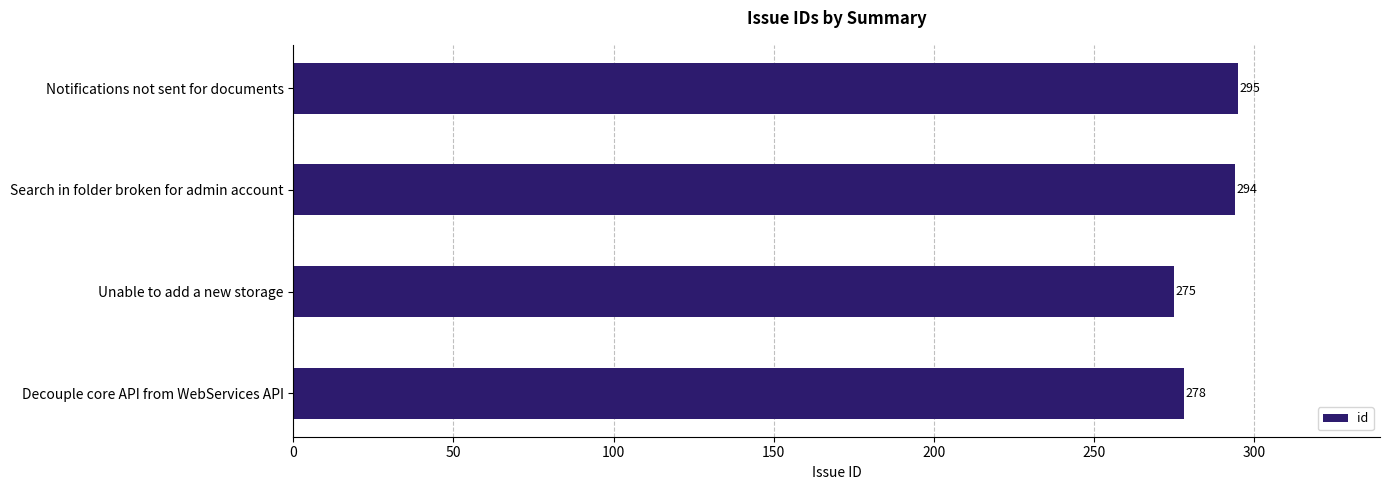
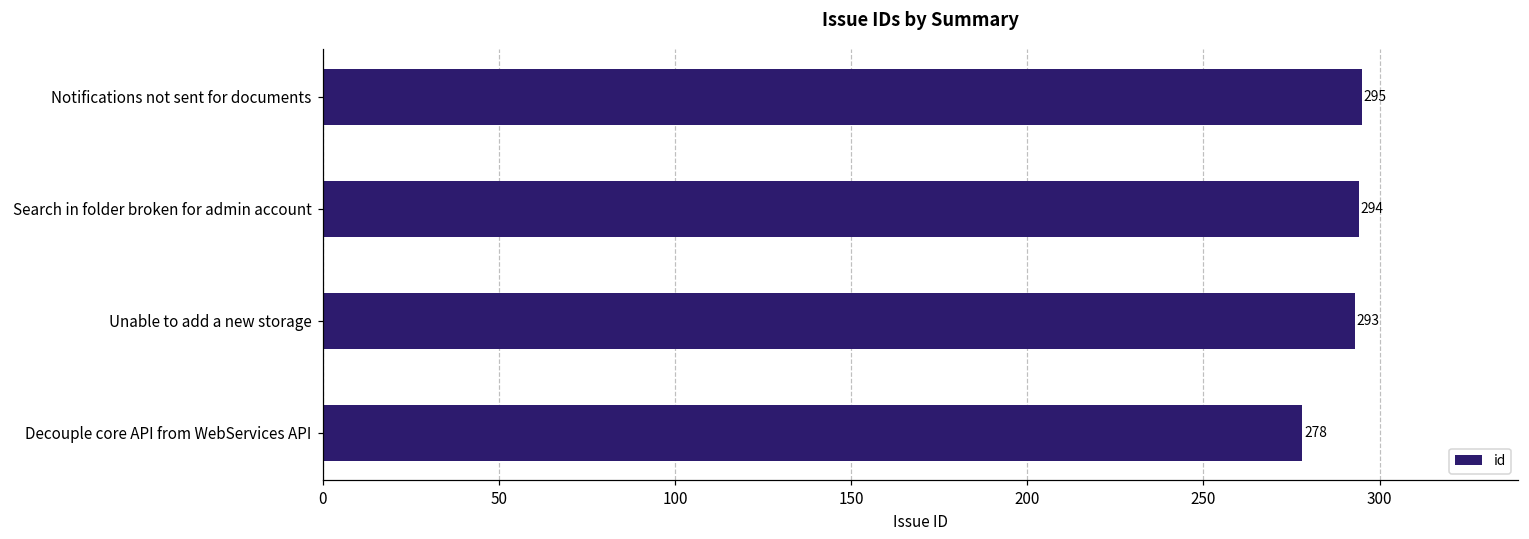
  {
    "Notifications not sent for documents": 295,
    "Search in folder broken for admin account": 294,
-   "Unable to add a new storage": 275,
+   "Unable to add a new storage": 293,
    "Decouple core API from WebServices API": 278
  }
